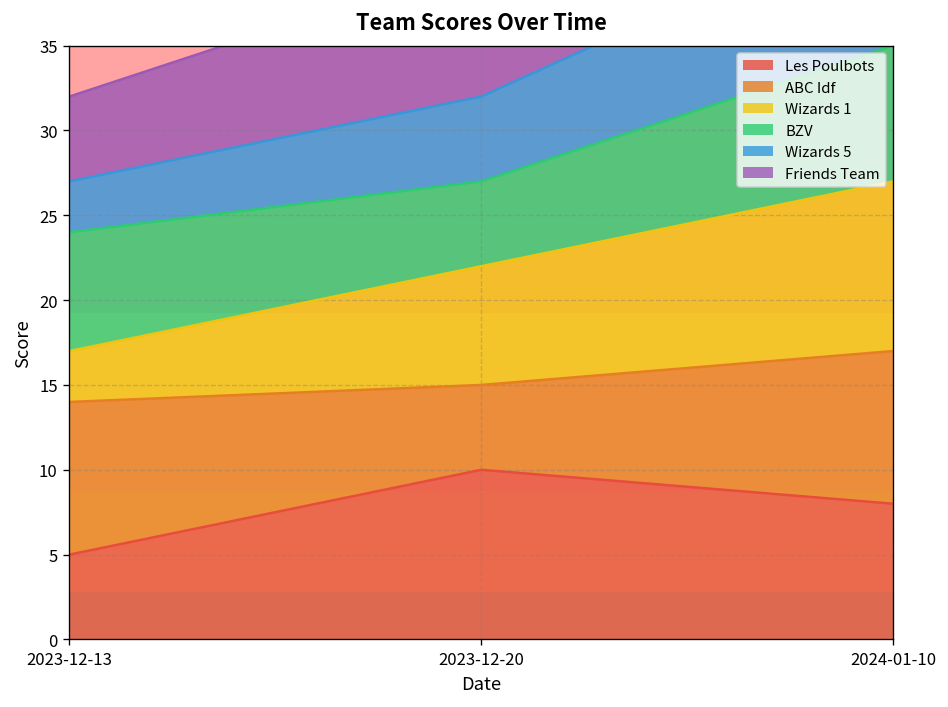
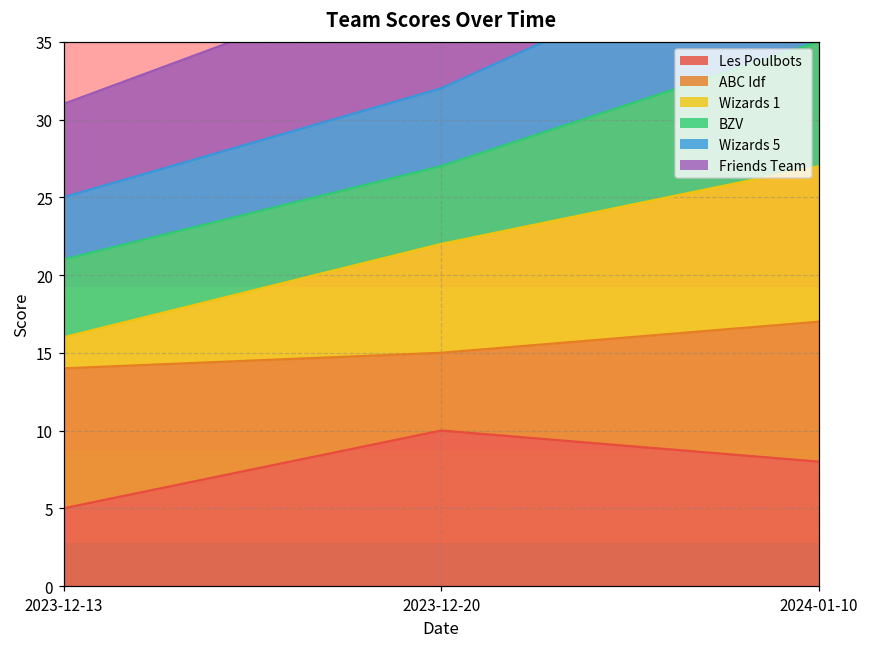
  {
    "Wizards 1": {
-     "2023-12-13": 3,
+     "2023-12-13": 2,
      "2023-12-20": 7,
      "2024-01-10": 10
    },
    "BZV": {
-     "2023-12-13": 7,
+     "2023-12-13": 5,
      "2023-12-20": 5,
      "2024-01-10": 8
    },
    "Wizards 5": {
-     "2023-12-13": 3,
+     "2023-12-13": 4,
      "2023-12-20": 5
    },
    "Friends Team": {
-     "2023-12-13": 5
+     "2023-12-13": 6
    }
  }
